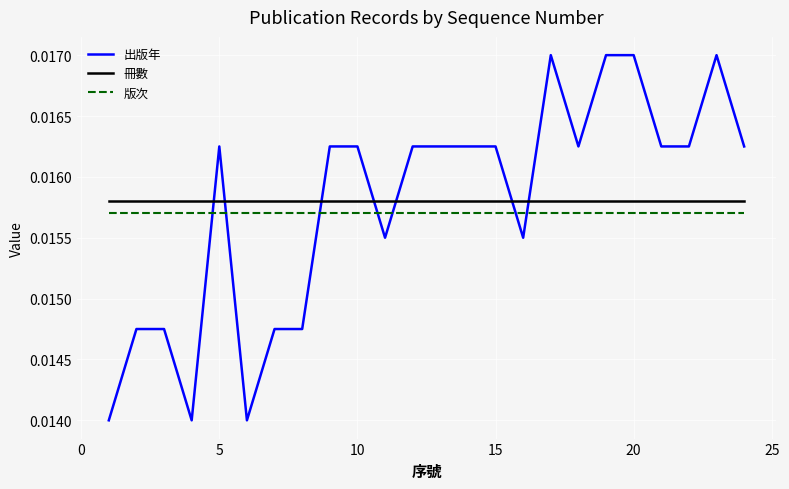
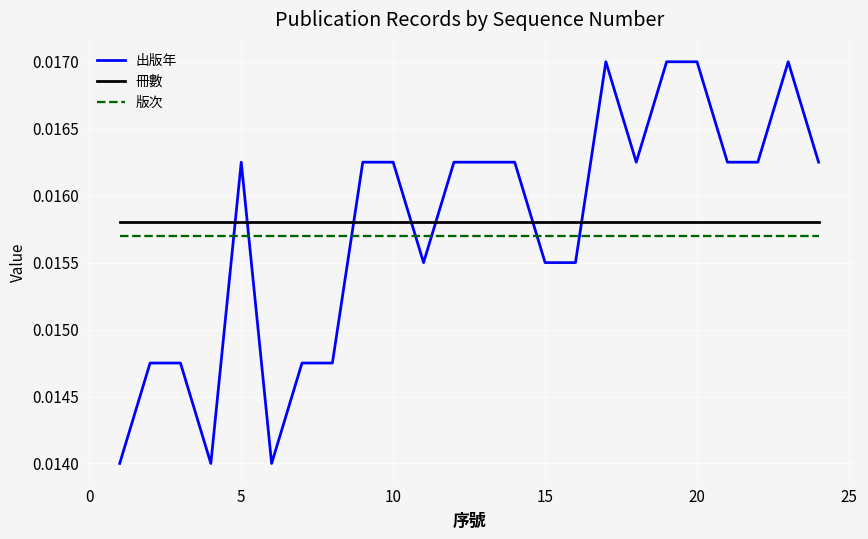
  {
    "出版年": {
      "5": 0.01625,
      "10": 0.01625,
-     "15": 0.01625,
+     "15": 0.01550,
      "20": 0.01700
    },
    "冊數": {
      "5": 0.01580,
      "10": 0.01580,
      "15": 0.01580,
      "20": 0.01580
    },
    "版次": {
      "5": 0.01570,
      "10": 0.01570,
      "15": 0.01570,
      "20": 0.01570
    }
  }
